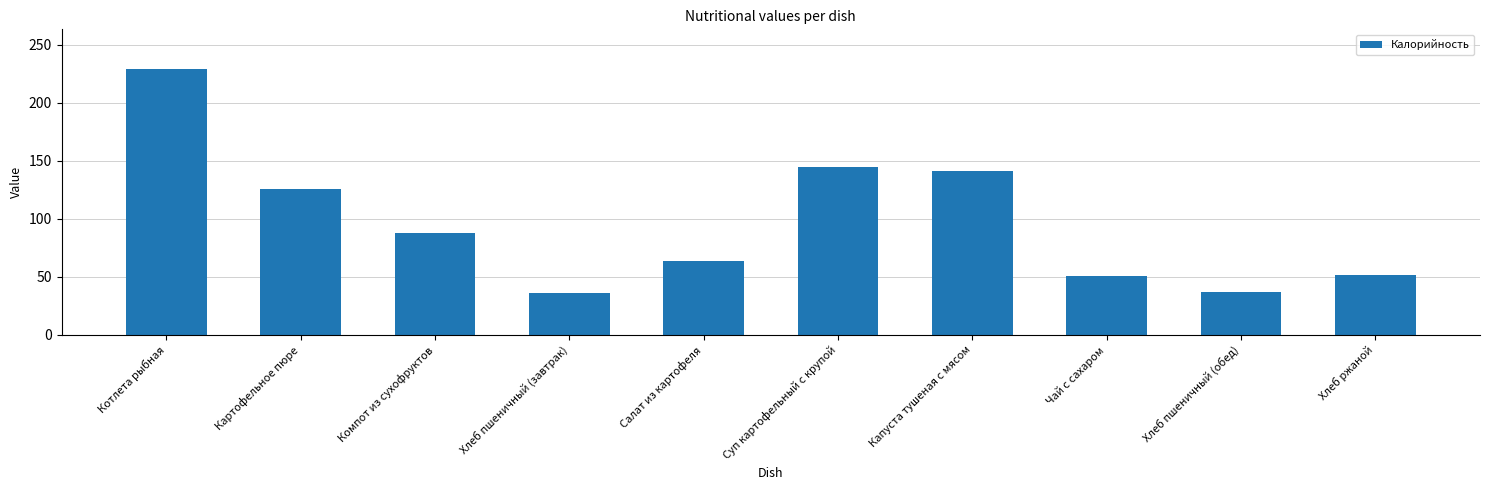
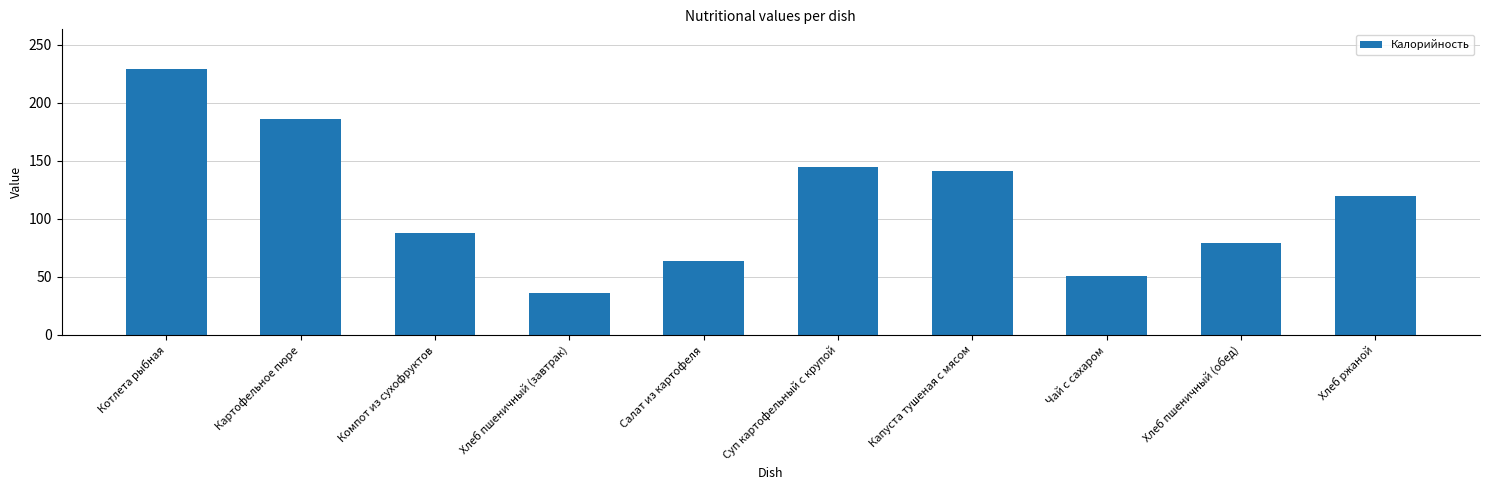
  {
    "Котлета рыбная": 229,
-   "Картофельное пюре": 126,
+   "Картофельное пюре": 186,
    "Компот из сухофруктов": 88,
    "Хлеб пшеничный (завтрак)": 36,
    "Салат из картофеля": 64,
    "Суп картофельный с крупой": 145,
    "Капуста тушеная с мясом": 141,
    "Чай с сахаром": 51,
-   "Хлеб пшеничный (обед)": 37,
-   "Хлеб ржаной": 52
+   "Хлеб пшеничный (обед)": 79,
+   "Хлеб ржаной": 120
  }
